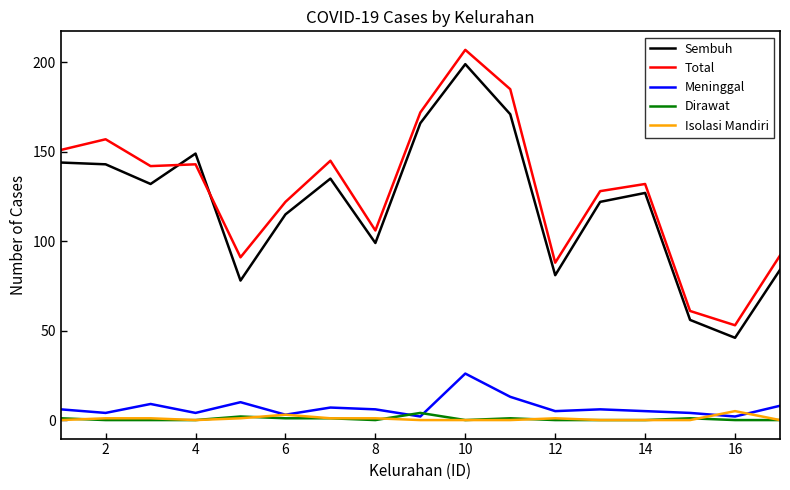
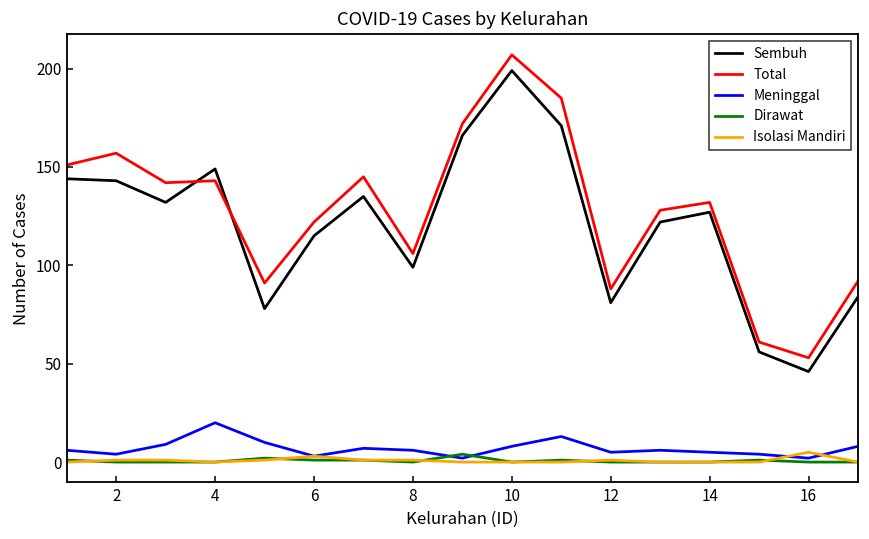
  {
    "Sembuh": {
      "2": 143,
      "4": 149,
      "6": 115,
      "8": 99,
      "10": 199,
      "12": 81,
      "14": 127,
      "16": 46
    },
    "Total": {
      "2": 157,
      "4": 143,
      "6": 122,
      "8": 106,
      "10": 207,
      "12": 88,
      "14": 132,
      "16": 53
    },
    "Meninggal": {
      "2": 4,
-     "4": 4,
+     "4": 20,
      "8": 6,
-     "10": 26,
+     "10": 8,
      "12": 5,
      "14": 5,
      "16": 2
    },
    "Dirawat": {
      "6": 1,
      "16": 0
    },
    "Isolasi Mandiri": {
      "16": 5
    }
  }
